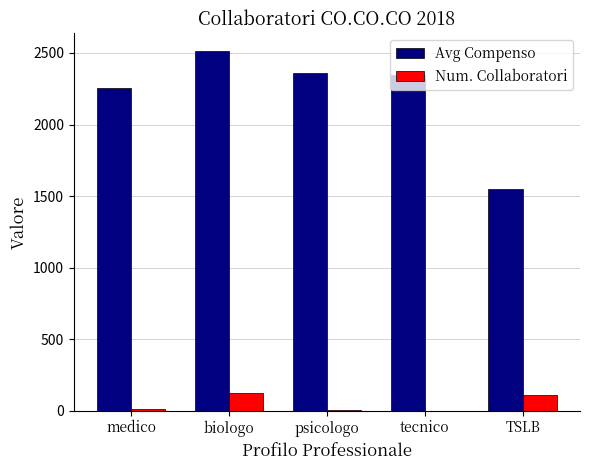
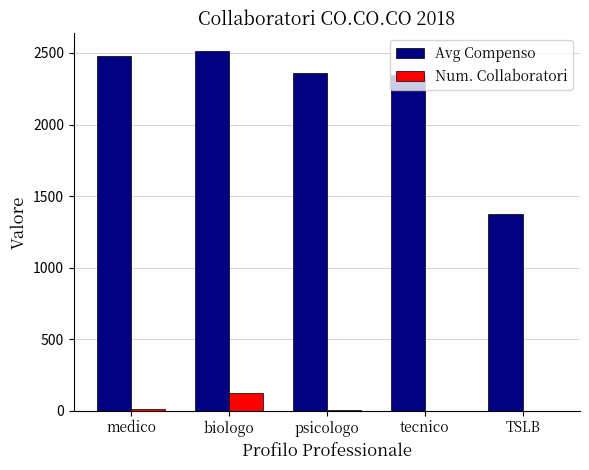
  {
    "Avg Compenso": {
-     "medico": 2260,
+     "medico": 2480,
      "biologo": 2510,
      "psicologo": 2360,
-     "TSLB": 1550
+     "TSLB": 1370
    },
    "Num. Collaboratori": {
      "biologo": 120,
-     "TSLB": 110
+     "TSLB": 0
    }
  }
